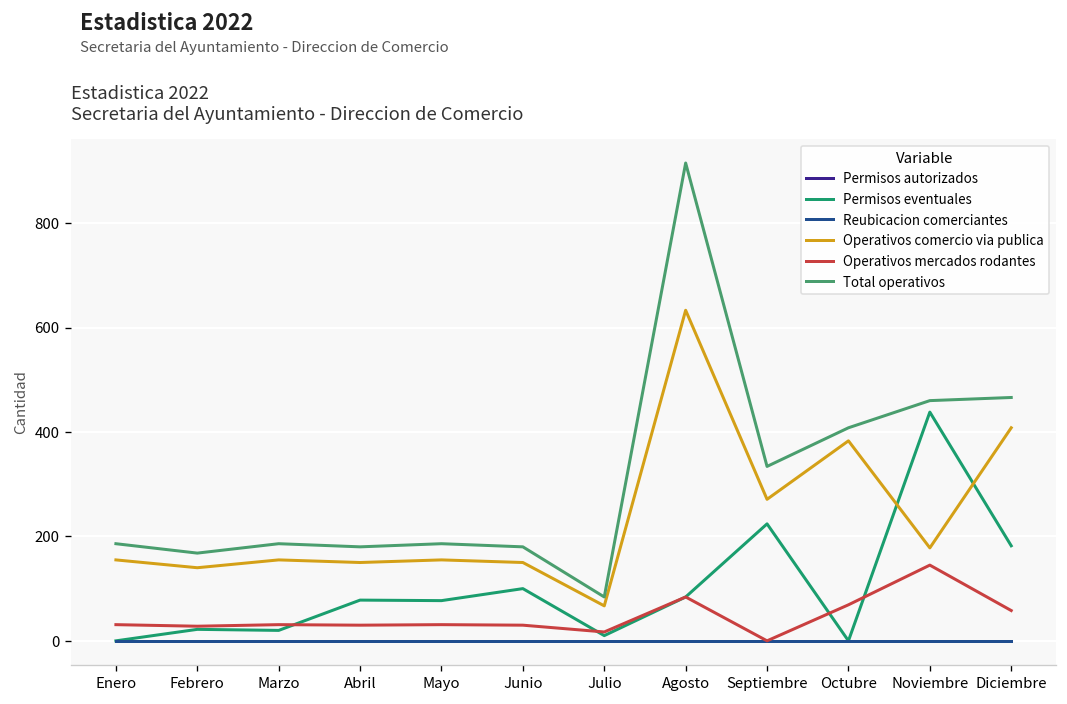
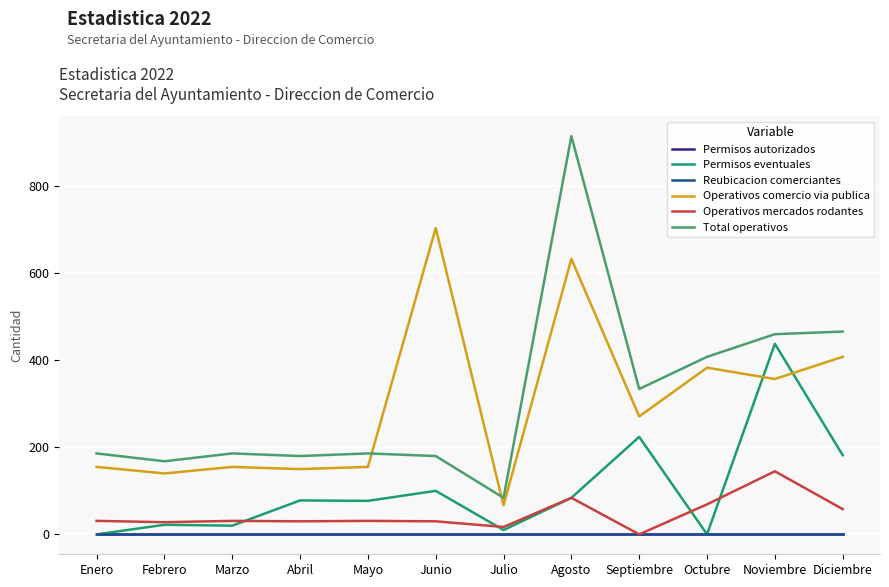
  {
    "Reubicacion comerciantes": {
      "Febrero": 0,
      "Marzo": 0,
      "Abril": 0,
      "Mayo": 0,
      "Junio": 0,
      "Julio": 0,
      "Agosto": 0,
      "Noviembre": 0,
      "Diciembre": 0
    },
    "Operativos comercio via publica": {
      "Enero": 160,
      "Febrero": 140,
      "Marzo": 160,
      "Abril": 150,
      "Mayo": 160,
-     "Junio": 150,
+     "Junio": 700,
      "Julio": 70,
      "Agosto": 630,
      "Septiembre": 270,
      "Octubre": 380,
-     "Noviembre": 180,
+     "Noviembre": 360,
      "Diciembre": 410
    },
    "Operativos mercados rodantes": {
      "Enero": 30,
      "Febrero": 30,
      "Marzo": 30,
      "Abril": 30,
      "Mayo": 30,
      "Junio": 30,
      "Julio": 20,
      "Octubre": 70,
      "Noviembre": 150,
      "Diciembre": 60
    }
  }
